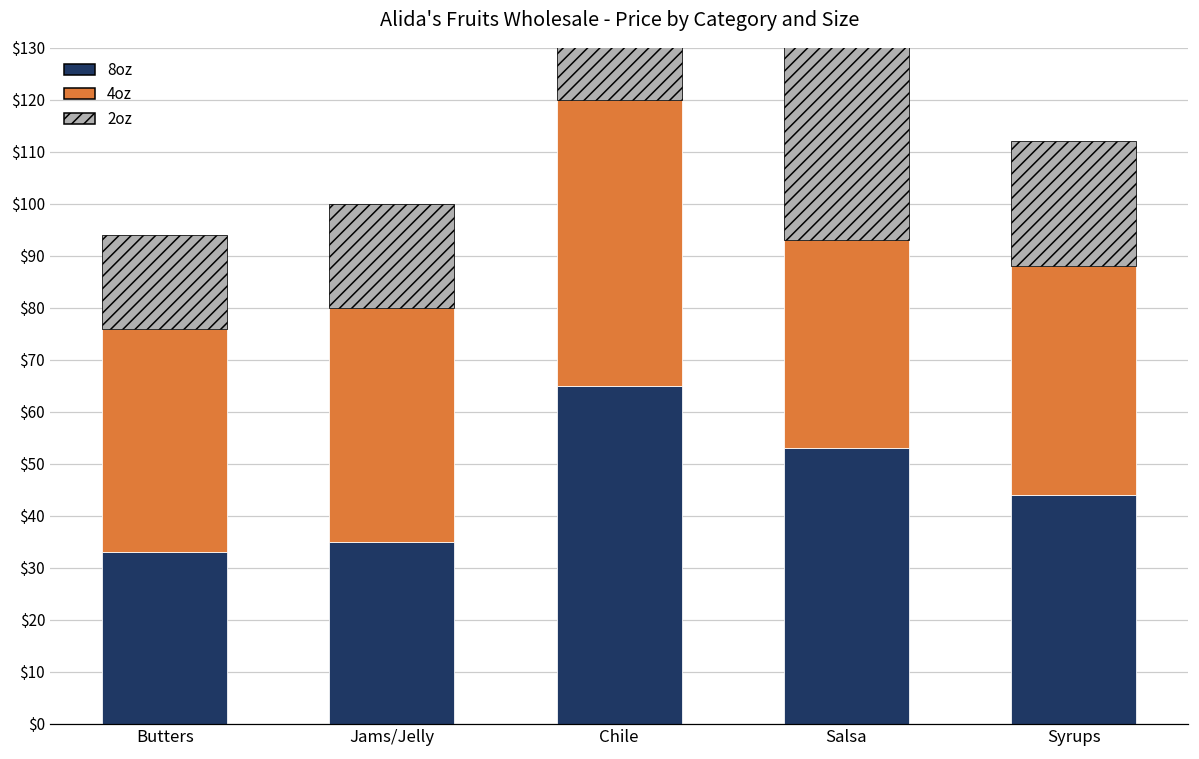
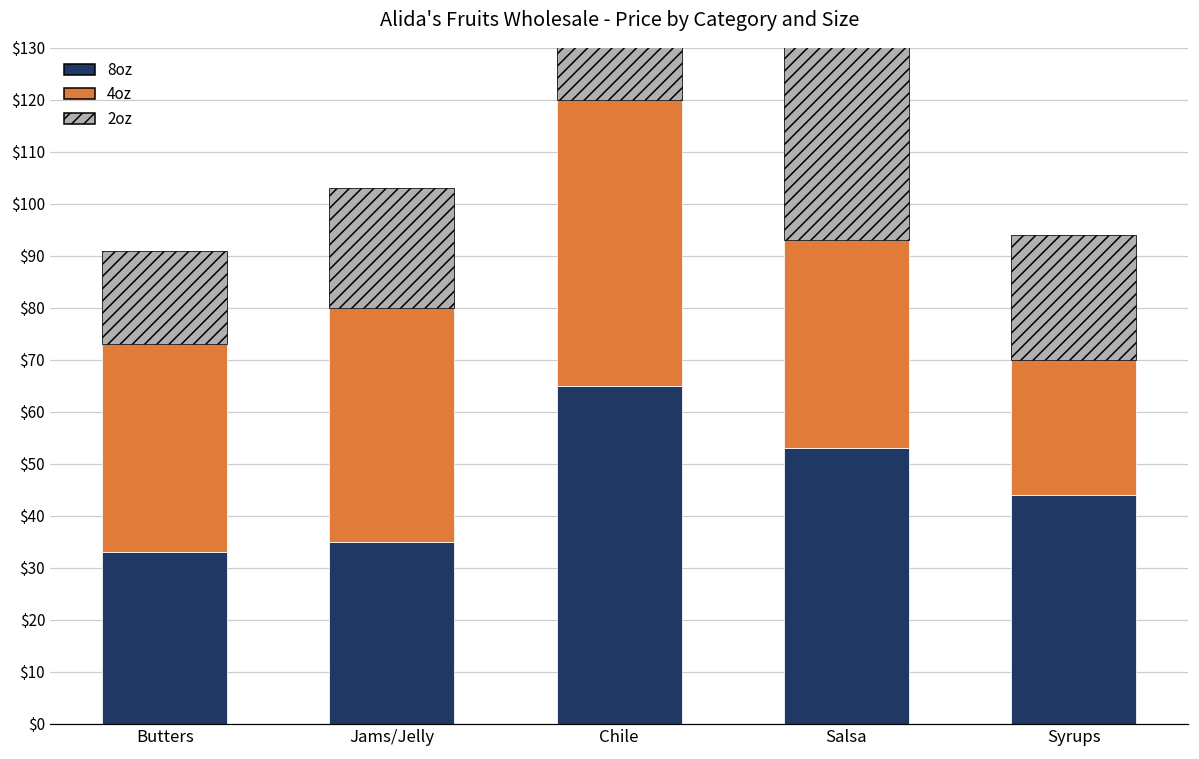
  {
    "8oz": {
      "Butters": "$33",
      "Jams/Jelly": "$35",
      "Chile": "$65",
      "Salsa": "$53",
      "Syrups": "$44"
    },
    "4oz": {
-     "Butters": "$43",
+     "Butters": "$40",
      "Jams/Jelly": "$45",
      "Chile": "$55",
      "Salsa": "$40",
-     "Syrups": "$44"
+     "Syrups": "$26"
    },
    "2oz": {
      "Butters": "$18",
-     "Jams/Jelly": "$20",
+     "Jams/Jelly": "$23",
      "Syrups": "$24"
    }
  }
